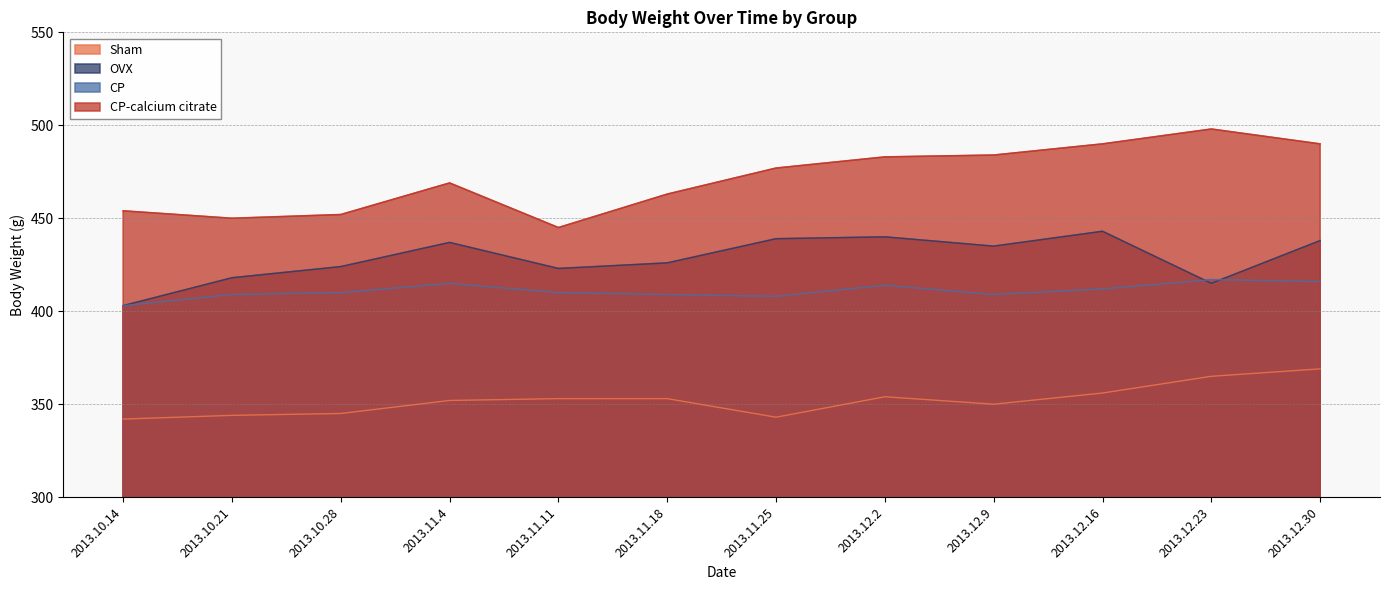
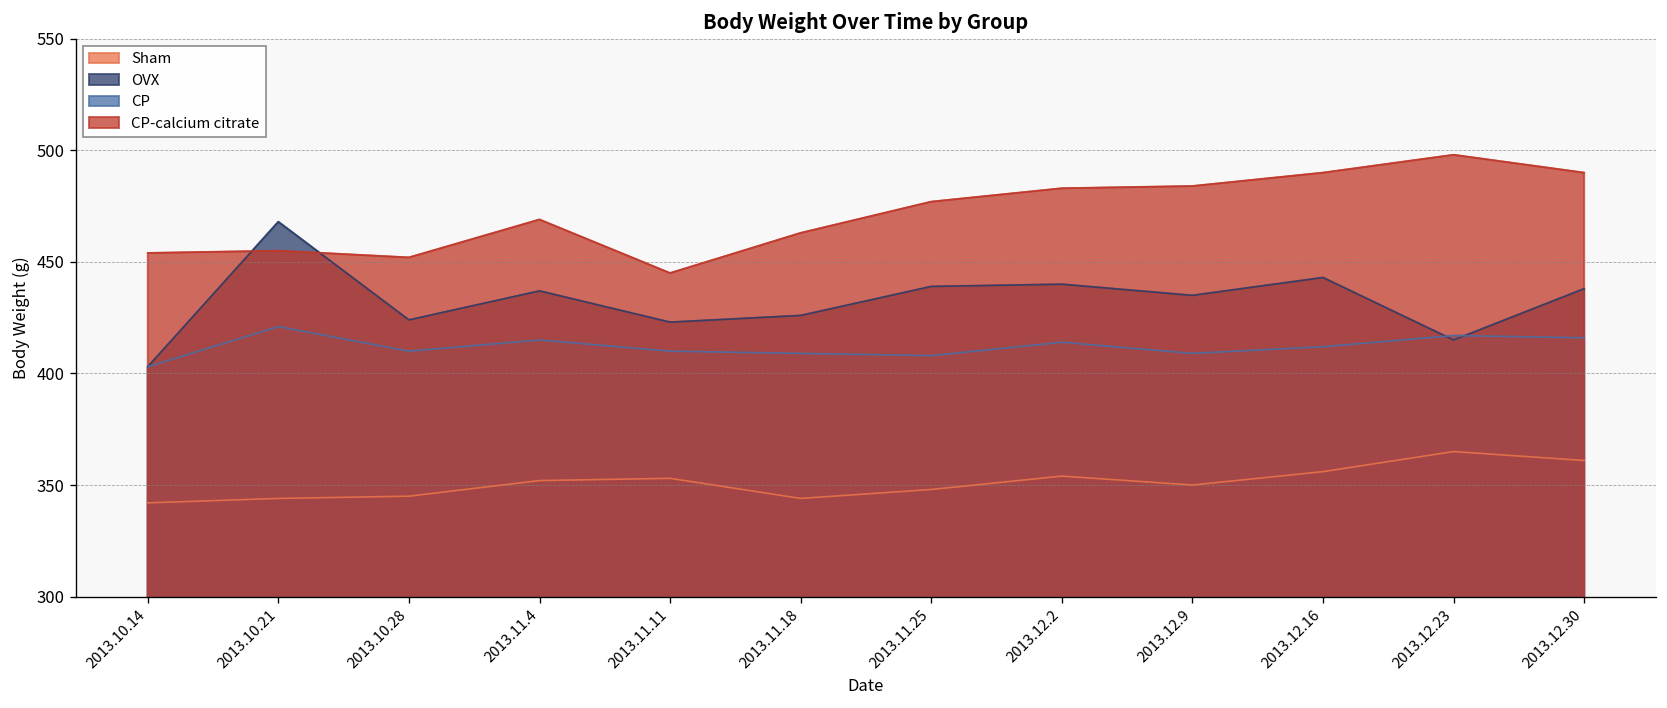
  {
    "Sham": {
      "2013.10.14": 342,
      "2013.10.21": 344,
      "2013.10.28": 345,
      "2013.11.4": 352,
      "2013.11.11": 353,
-     "2013.11.18": 353,
-     "2013.11.25": 343,
+     "2013.11.18": 344,
+     "2013.11.25": 348,
      "2013.12.2": 354,
      "2013.12.9": 350,
      "2013.12.16": 356,
      "2013.12.23": 365,
-     "2013.12.30": 369
+     "2013.12.30": 361
    },
    "OVX": {
-     "2013.10.21": 418,
+     "2013.10.21": 468,
      "2013.10.28": 424,
      "2013.11.4": 437,
      "2013.11.11": 423,
      "2013.11.18": 426,
      "2013.11.25": 439,
      "2013.12.2": 440,
      "2013.12.9": 435,
      "2013.12.16": 443,
      "2013.12.23": 415,
      "2013.12.30": 438
    },
    "CP": {
-     "2013.10.21": 409,
+     "2013.10.21": 421,
      "2013.10.28": 410,
      "2013.11.4": 415,
      "2013.11.11": 410,
      "2013.11.18": 409,
      "2013.11.25": 408,
      "2013.12.2": 414,
      "2013.12.9": 409,
      "2013.12.16": 412,
      "2013.12.23": 417,
      "2013.12.30": 416
    },
    "CP-calcium citrate": {
      "2013.10.14": 454,
-     "2013.10.21": 450,
+     "2013.10.21": 455,
      "2013.10.28": 452,
      "2013.11.4": 469,
      "2013.11.11": 445,
      "2013.11.18": 463,
      "2013.11.25": 477,
      "2013.12.2": 483,
      "2013.12.9": 484,
      "2013.12.16": 490,
      "2013.12.23": 498,
      "2013.12.30": 490
    }
  }
